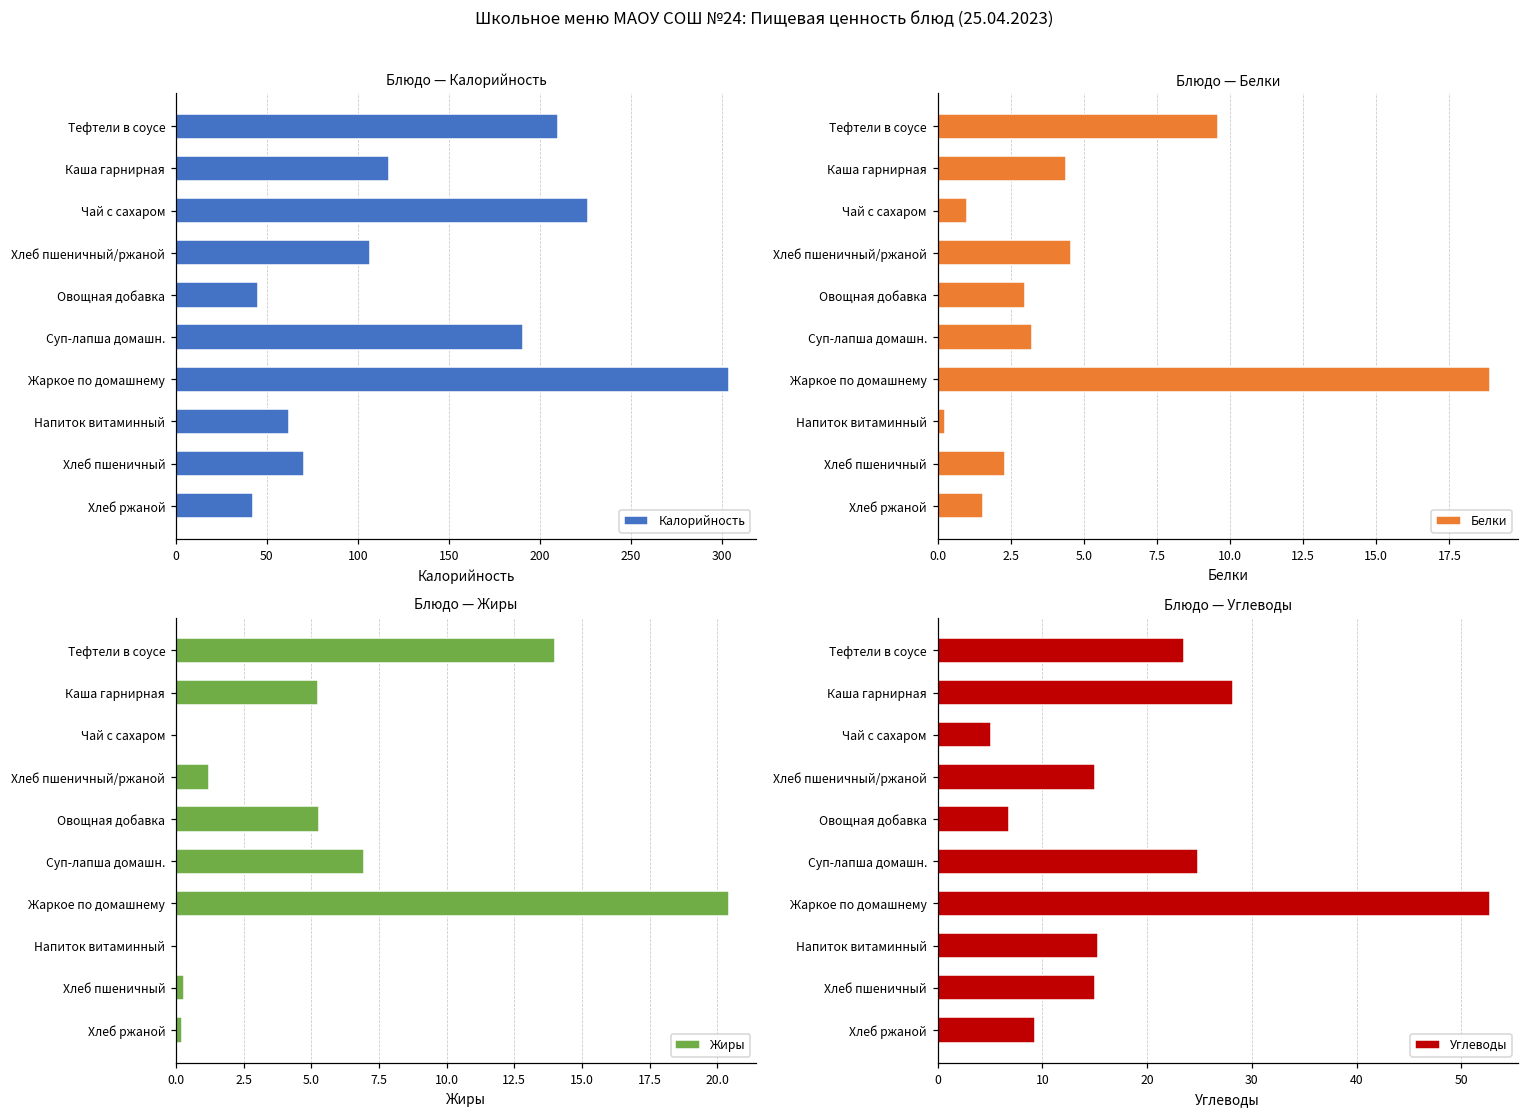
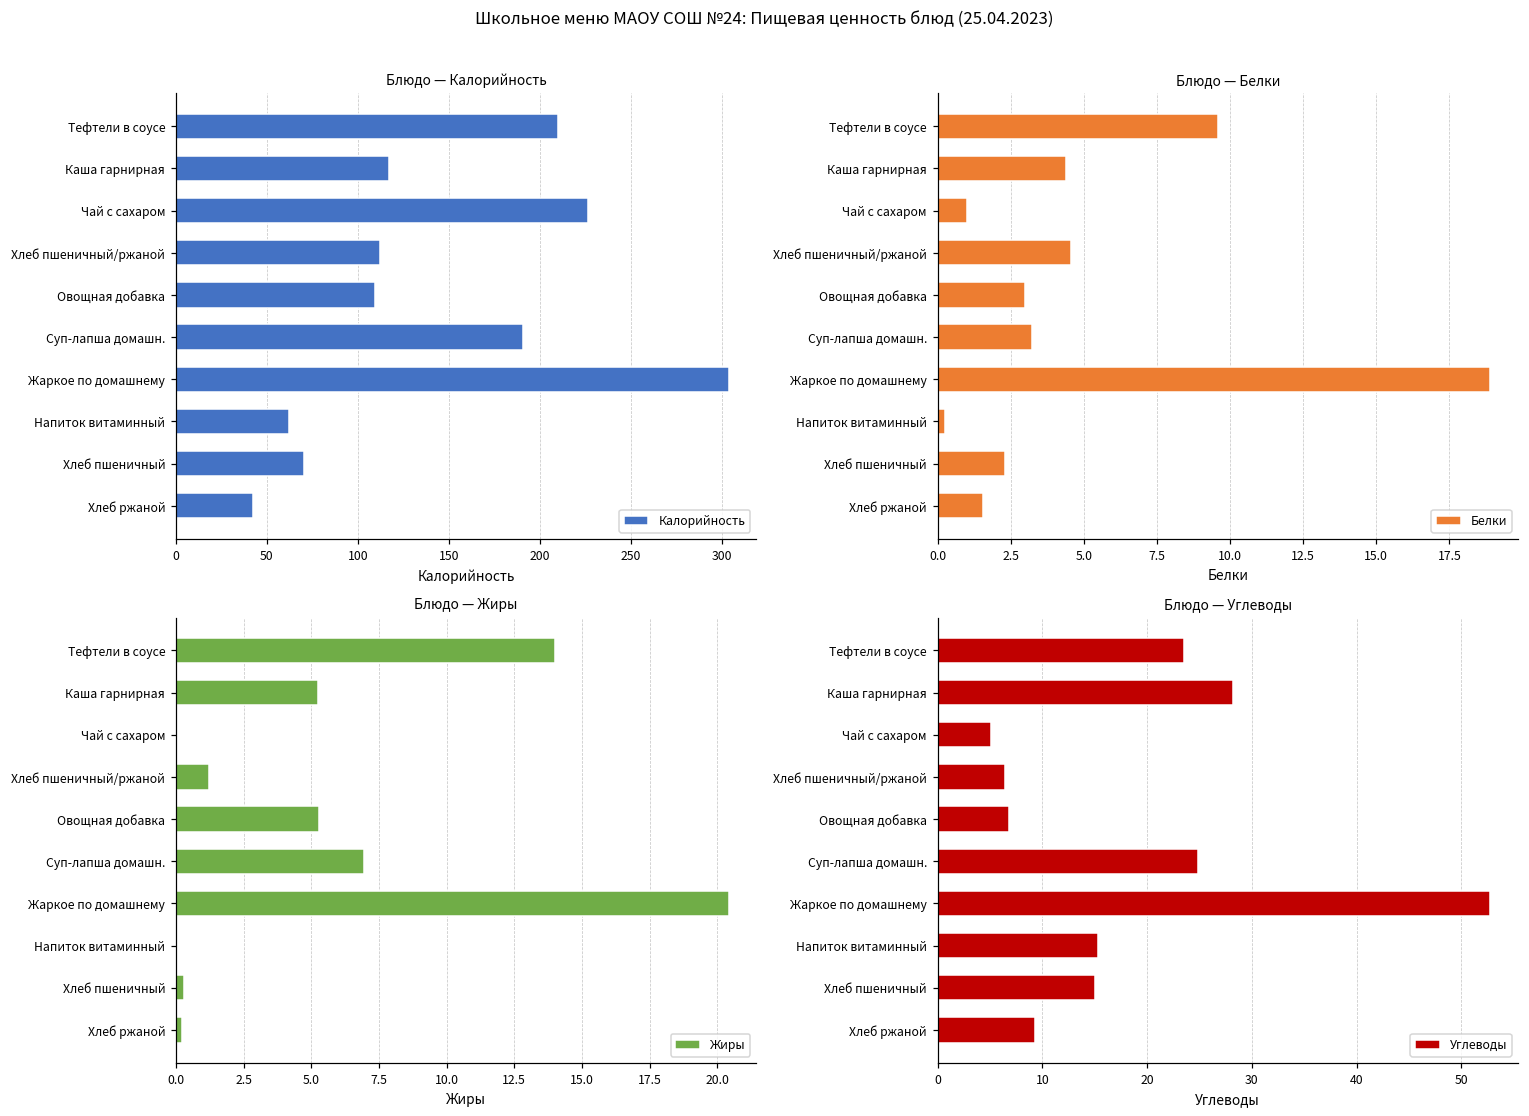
  {
    "Блюдо — Калорийность": {
      "Тефтели в соусе": 210,
      "Каша гарнирная": 117,
      "Чай с сахаром": 226,
-     "Хлеб пшеничный/ржаной": 107,
-     "Овощная добавка": 45,
+     "Хлеб пшеничный/ржаной": 112,
+     "Овощная добавка": 110,
      "Суп-лапша домашн.": 191,
      "Жаркое по домашнему": 304,
      "Напиток витаминный": 62,
      "Хлеб пшеничный": 71,
      "Хлеб ржаной": 42
    },
    "Блюдо — Белки": {
      "Тефтели в соусе": 9.6,
      "Каша гарнирная": 4.4,
      "Чай с сахаром": 1.0,
      "Хлеб пшеничный/ржаной": 4.6,
      "Овощная добавка": 3.0,
      "Суп-лапша домашн.": 3.2,
      "Жаркое по домашнему": 18.9,
      "Напиток витаминный": 0.3,
      "Хлеб пшеничный": 2.3,
      "Хлеб ржаной": 1.6
    },
    "Блюдо — Жиры": {
      "Тефтели в соусе": 14.0,
      "Каша гарнирная": 5.3,
      "Чай с сахаром": 0.0,
      "Хлеб пшеничный/ржаной": 1.2,
      "Овощная добавка": 5.3,
      "Суп-лапша домашн.": 6.9,
      "Жаркое по домашнему": 20.4,
      "Напиток витаминный": 0.0,
      "Хлеб пшеничный": 0.3,
      "Хлеб ржаной": 0.2
    },
    "Блюдо — Углеводы": {
      "Тефтели в соусе": 24,
      "Каша гарнирная": 28,
      "Чай с сахаром": 5,
-     "Хлеб пшеничный/ржаной": 15,
+     "Хлеб пшеничный/ржаной": 6,
      "Овощная добавка": 7,
      "Суп-лапша домашн.": 25,
      "Жаркое по домашнему": 53,
      "Напиток витаминный": 15,
      "Хлеб пшеничный": 15,
      "Хлеб ржаной": 9
    }
  }
